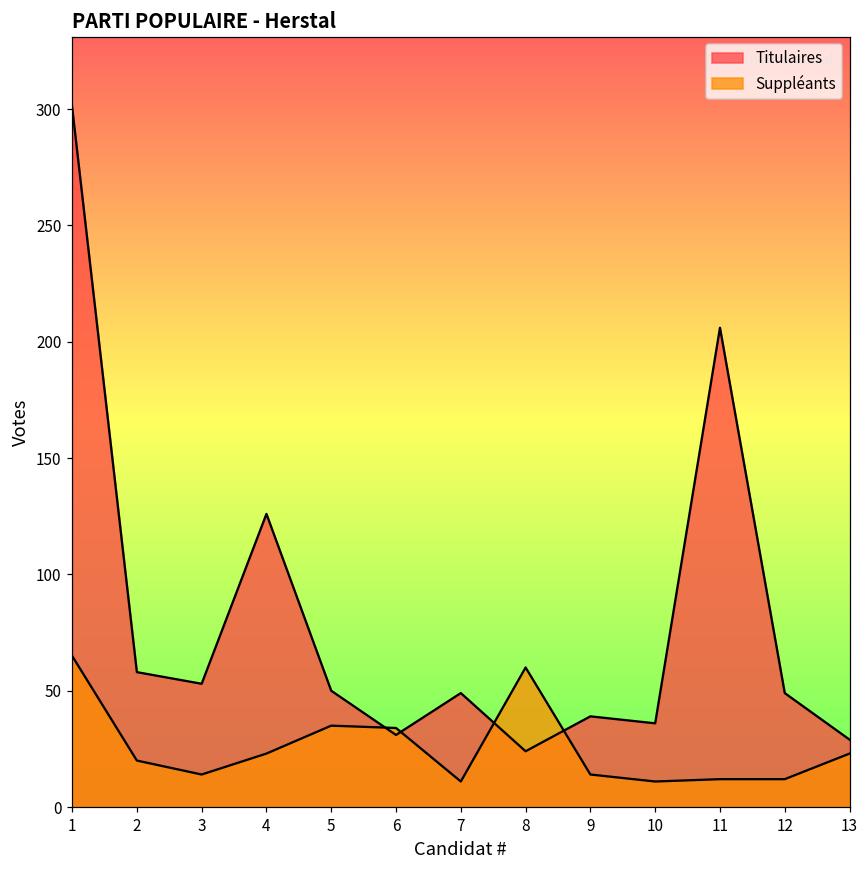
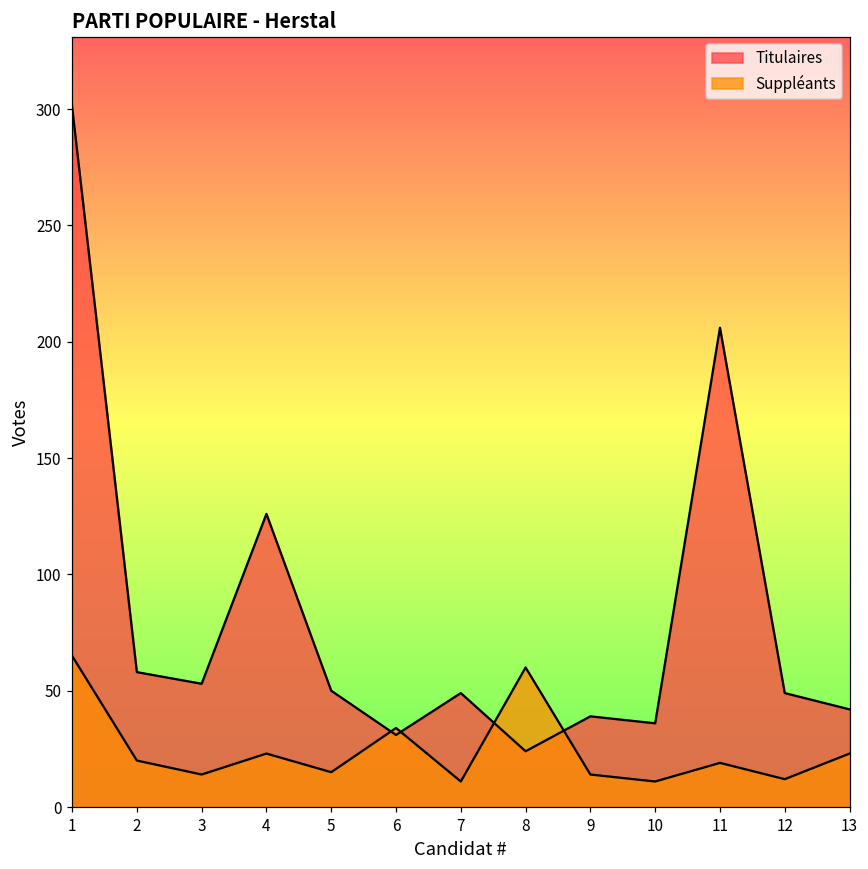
  {
    "Titulaires": {
      "1": 301,
      "2": 58,
      "3": 53,
      "4": 126,
      "5": 50,
      "6": 31,
      "7": 49,
      "8": 24,
      "9": 39,
      "10": 36,
      "11": 206,
      "12": 49,
-     "13": 29
+     "13": 42
    },
    "Suppléants": {
      "1": 65,
      "2": 20,
      "3": 14,
      "4": 23,
-     "5": 35,
+     "5": 15,
      "6": 34,
      "7": 11,
      "8": 60,
      "9": 14,
      "10": 11,
-     "11": 12,
+     "11": 19,
      "12": 12,
      "13": 23
    }
  }
